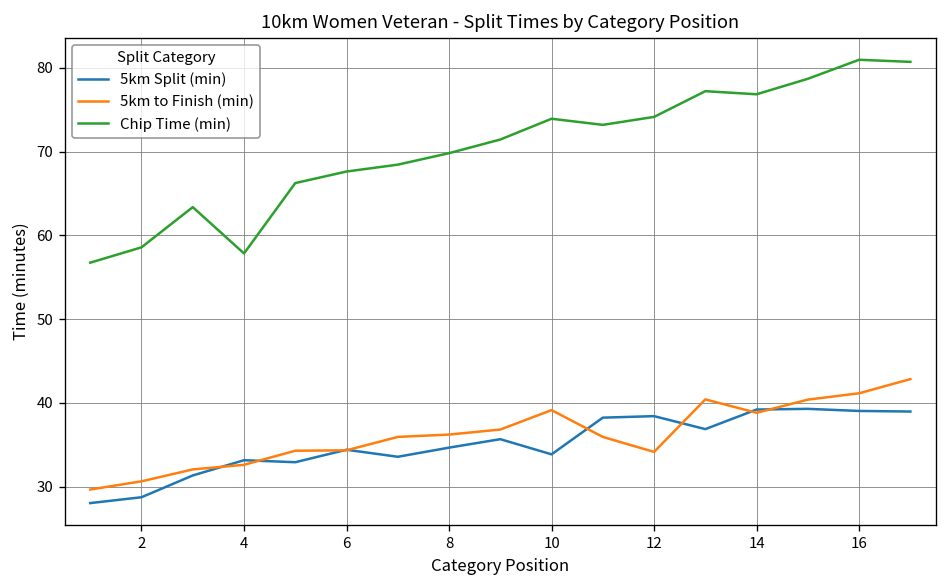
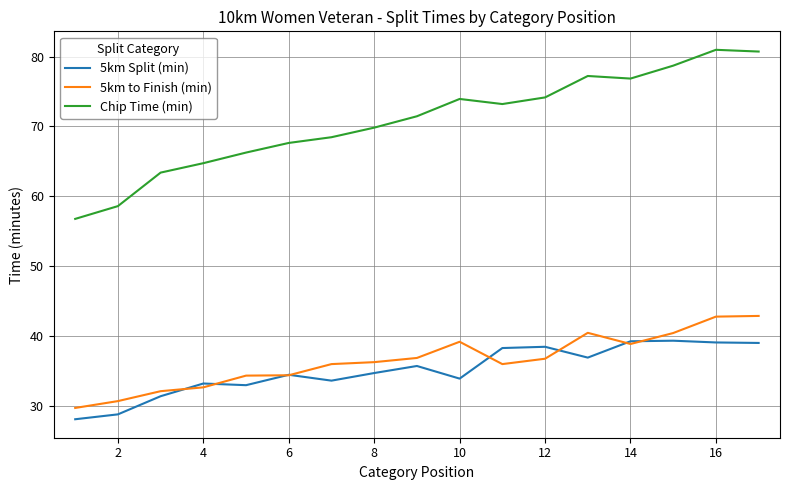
  {
    "5km Split (min)": {
      "2": 29,
      "4": 33,
      "8": 35,
      "10": 34,
      "12": 38,
      "14": 39,
      "16": 39
    },
    "5km to Finish (min)": {
      "2": 31,
      "4": 33,
      "8": 36,
      "10": 39,
-     "12": 34,
+     "12": 37,
      "14": 39,
-     "16": 41
+     "16": 43
    },
    "Chip Time (min)": {
      "2": 59,
-     "4": 58,
+     "4": 65,
      "6": 68,
      "8": 70,
      "10": 74,
      "12": 74,
      "14": 77,
      "16": 81
    }
  }
